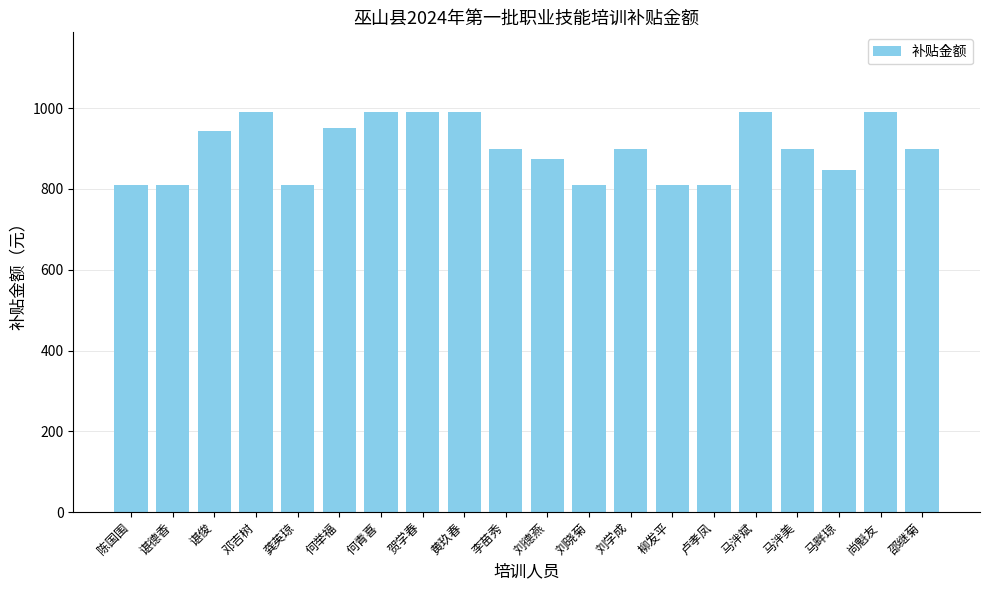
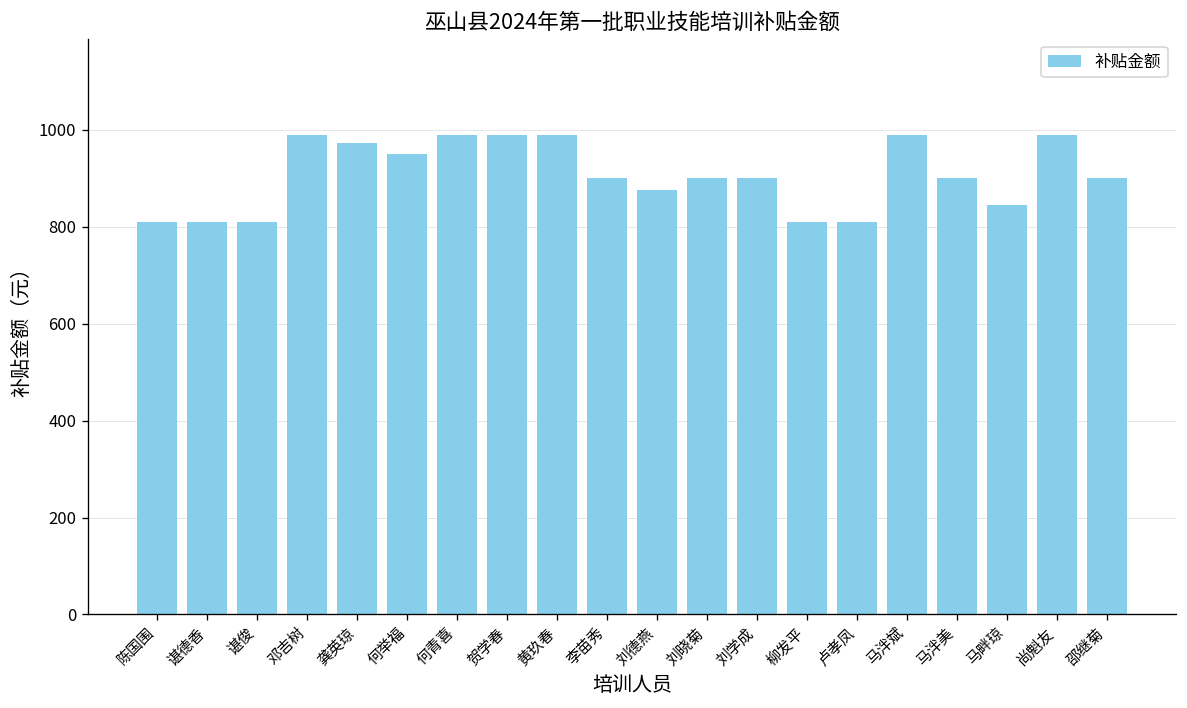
  {
    "陈国围": 810,
    "谌德香": 810,
-   "谌俊": 940,
+   "谌俊": 810,
    "邓吉树": 990,
-   "龚英琼": 810,
+   "龚英琼": 970,
    "何举福": 950,
    "何青喜": 990,
    "贺学春": 990,
    "黄玖春": 990,
    "李苗秀": 900,
    "刘德燕": 880,
-   "刘晓菊": 810,
+   "刘晓菊": 900,
    "刘学成": 900,
    "柳发平": 810,
    "卢孝凤": 810,
    "马泮斌": 990,
    "马泮美": 900,
    "马畔琼": 850,
    "尚魁友": 990,
    "邵继菊": 900
  }
